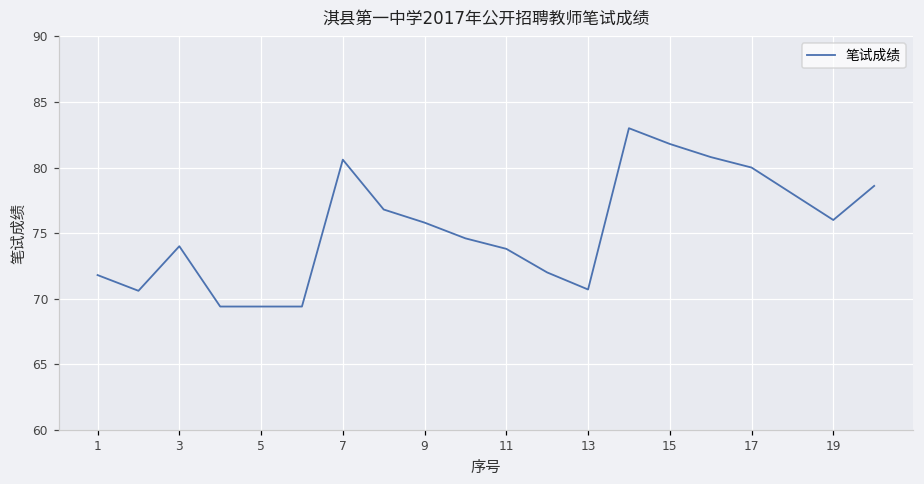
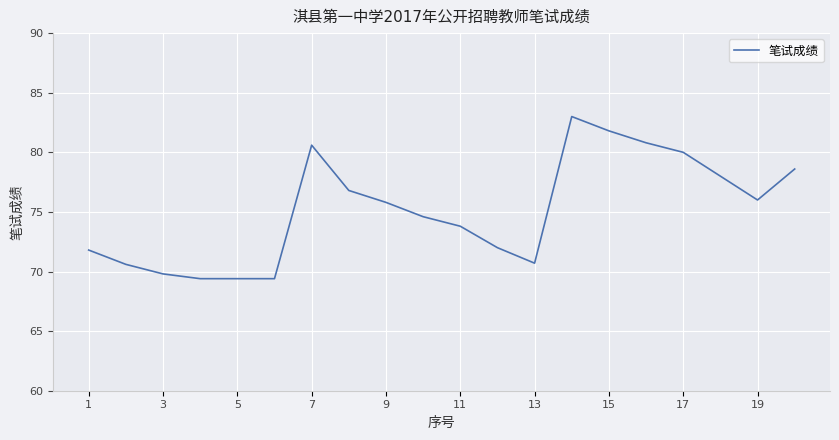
  {
    "1": 71.8,
-   "3": 74.0,
+   "3": 69.8,
    "5": 69.4,
    "7": 80.6,
    "9": 75.8,
    "11": 73.8,
    "13": 70.7,
    "15": 81.8,
    "17": 80.0,
    "19": 76.0
  }
